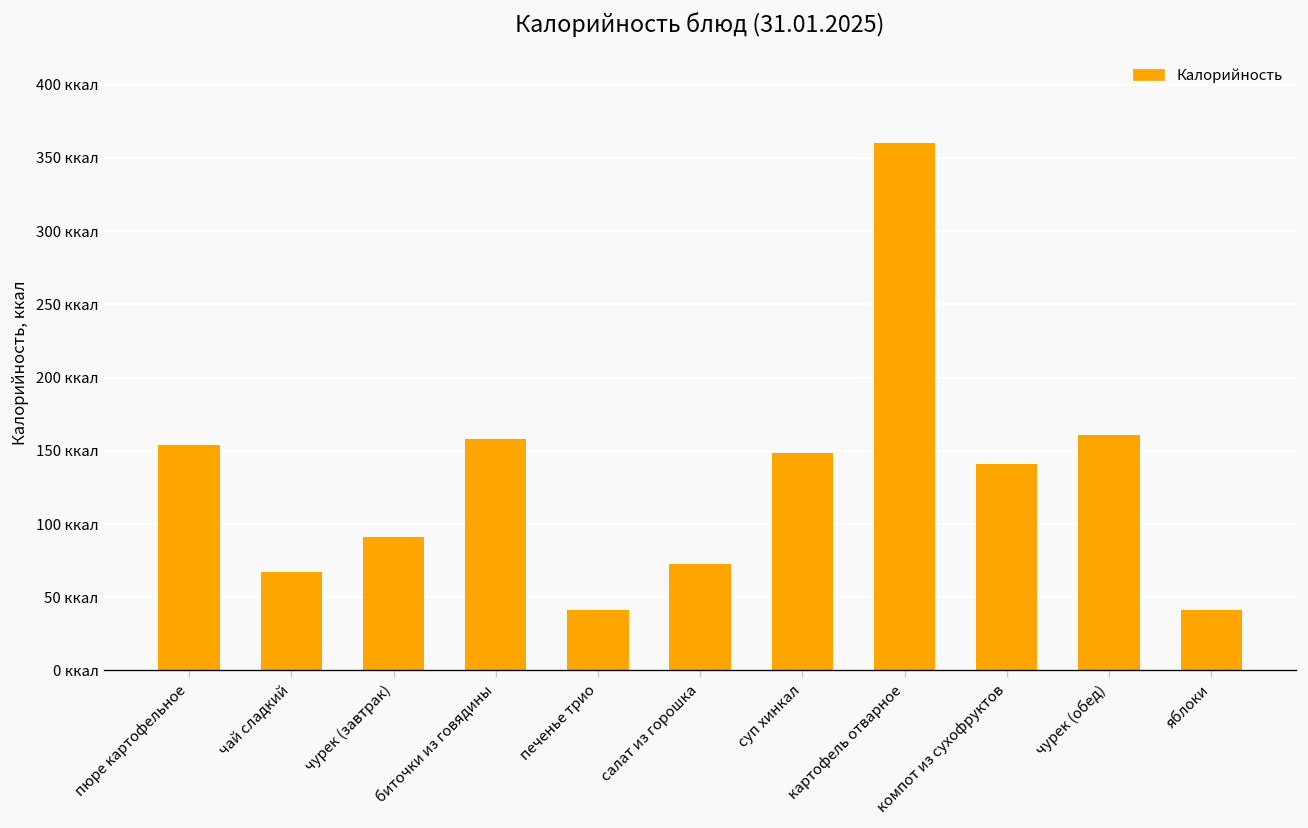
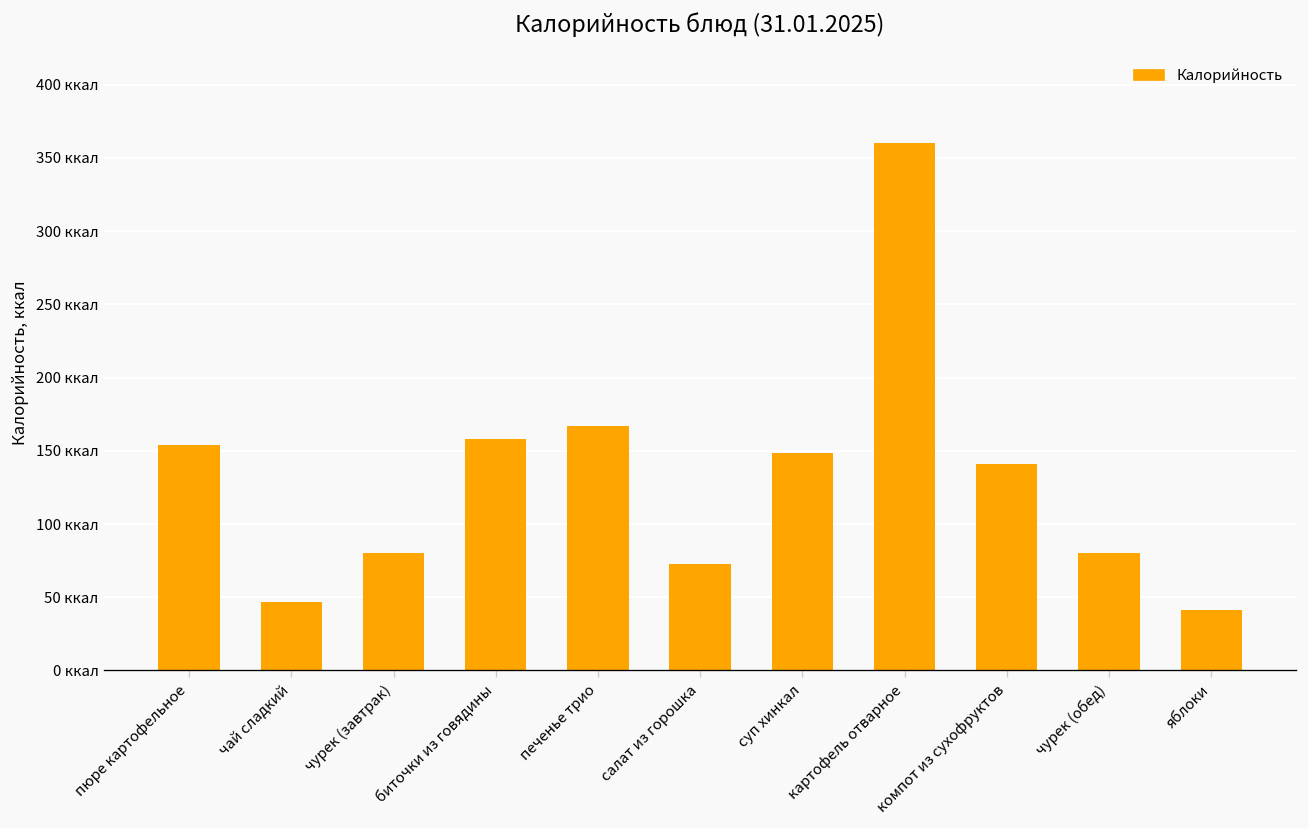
  {
    "пюре картофельное": "154 ккал",
-   "чай сладкий": "67 ккал",
-   "чурек (завтрак)": "91 ккал",
+   "чай сладкий": "47 ккал",
+   "чурек (завтрак)": "80 ккал",
    "биточки из говядины": "158 ккал",
-   "печенье трио": "41 ккал",
+   "печенье трио": "167 ккал",
    "салат из горошка": "73 ккал",
    "суп хинкал": "148 ккал",
    "картофель отварное": "360 ккал",
    "компот из сухофруктов": "141 ккал",
-   "чурек (обед)": "161 ккал",
+   "чурек (обед)": "80 ккал",
    "яблоки": "41 ккал"
  }
